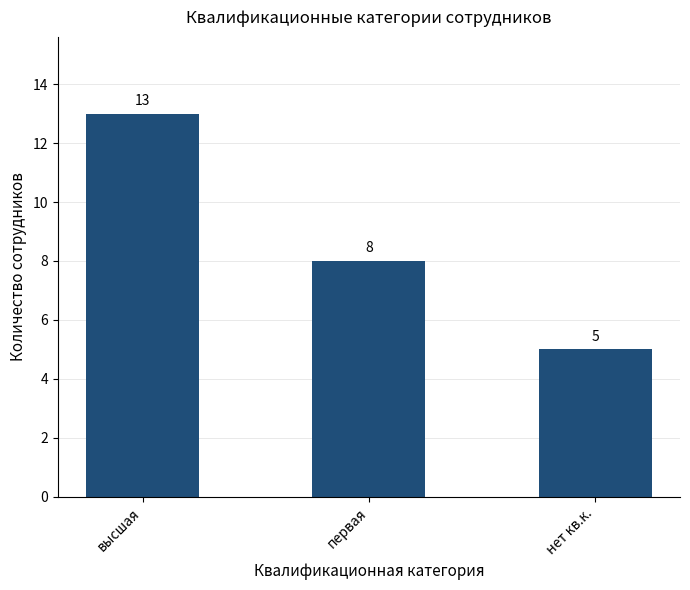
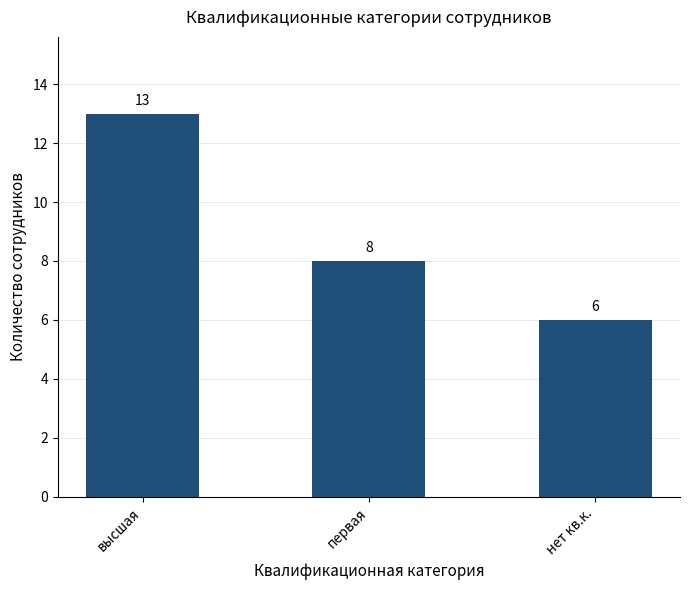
  {
    "высшая": 13,
    "первая": 8,
-   "нет кв.к.": 5
+   "нет кв.к.": 6
  }
